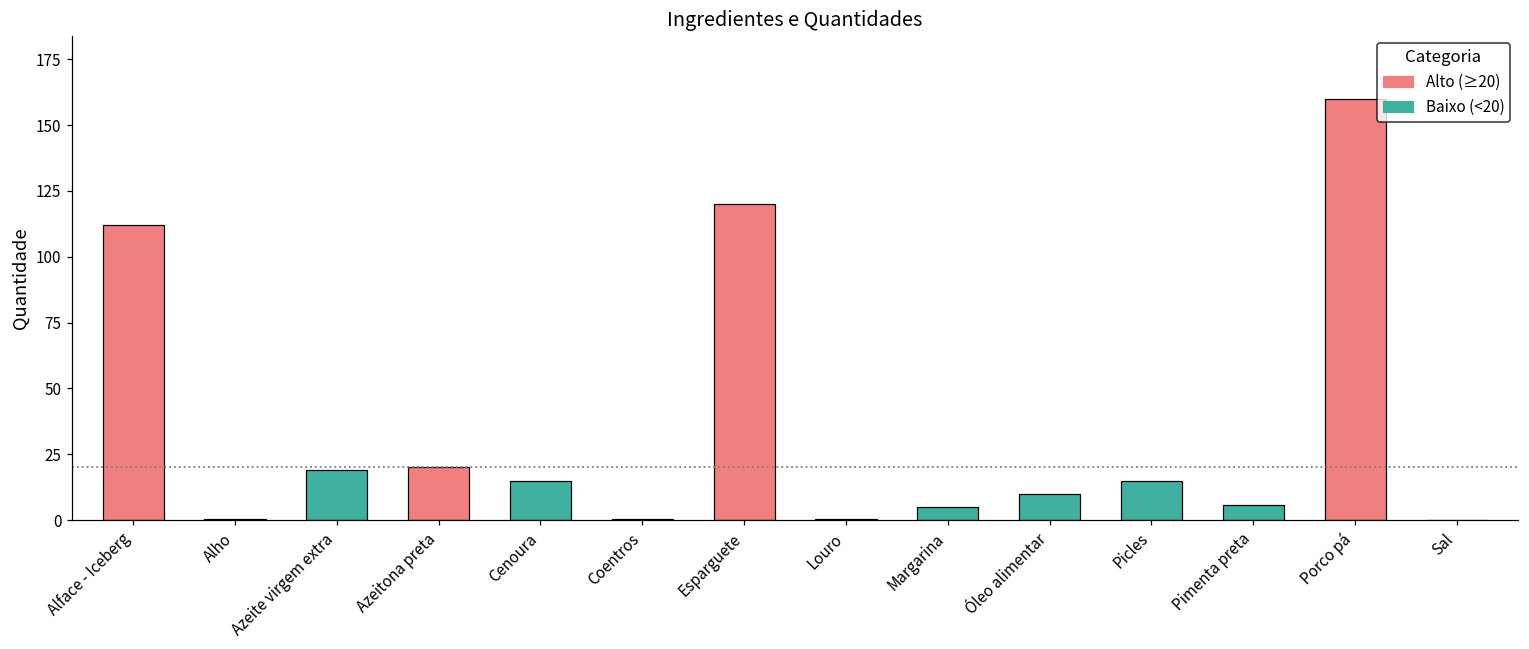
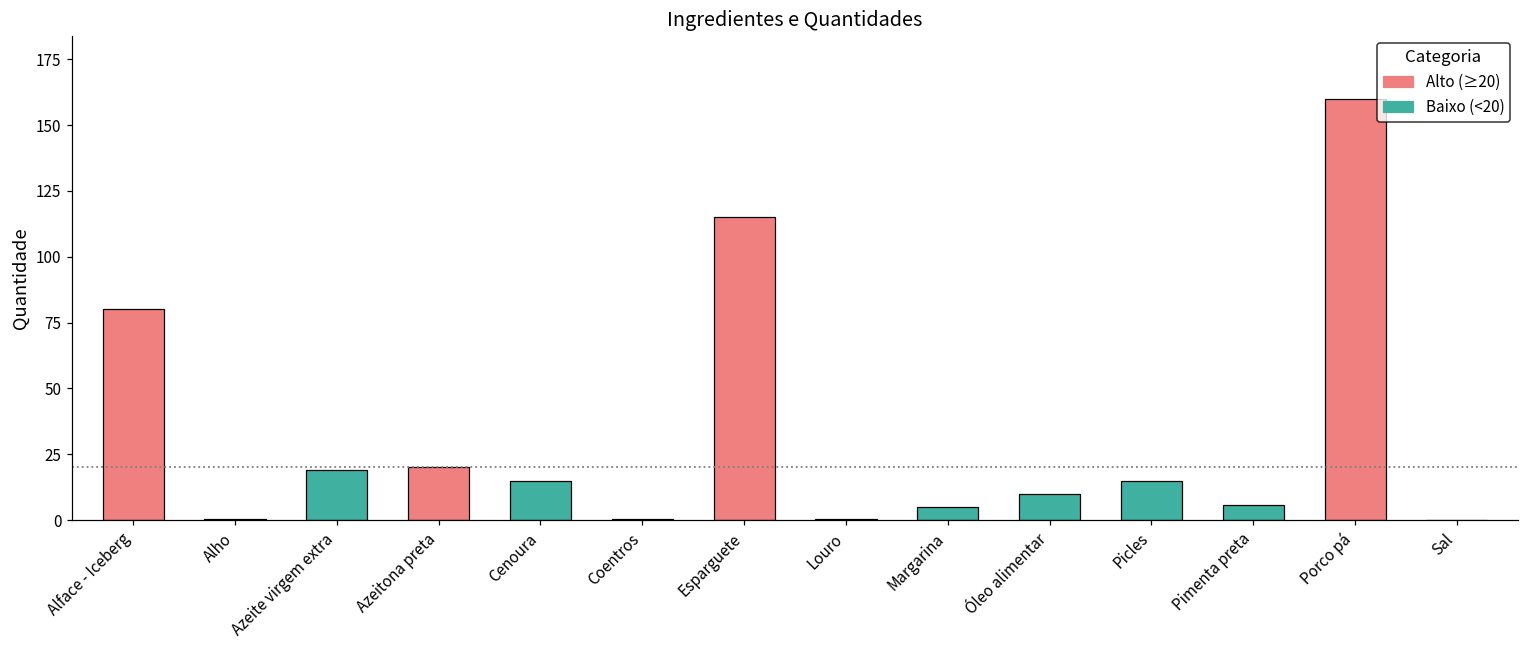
  {
    "Alto (≥20)": {
-     "Alface - Iceberg": 112,
+     "Alface - Iceberg": 80,
      "Azeitona preta": 20,
-     "Esparguete": 120,
+     "Esparguete": 115,
      "Porco pá": 160
    },
    "Baixo (<20)": {
      "Azeite virgem extra": 19,
      "Cenoura": 15,
      "Margarina": 5,
      "Óleo alimentar": 10,
      "Picles": 15,
      "Pimenta preta": 6
    }
  }
